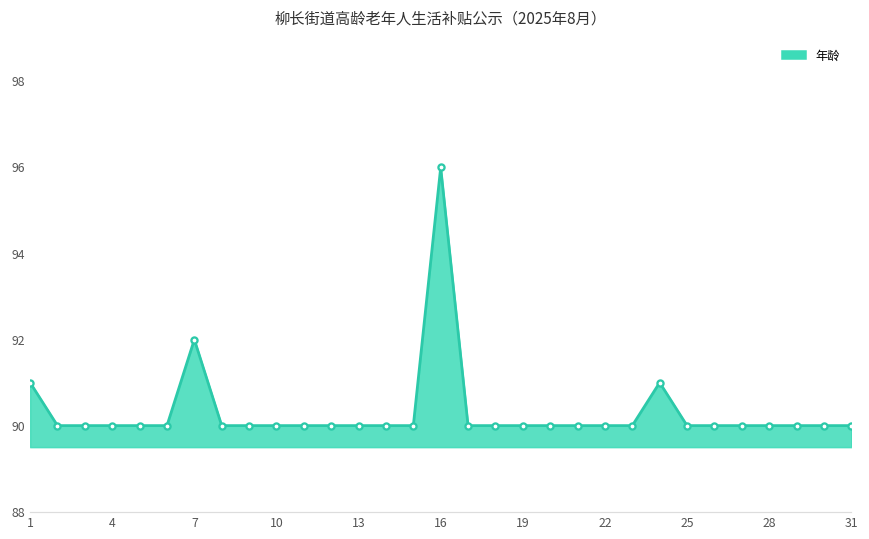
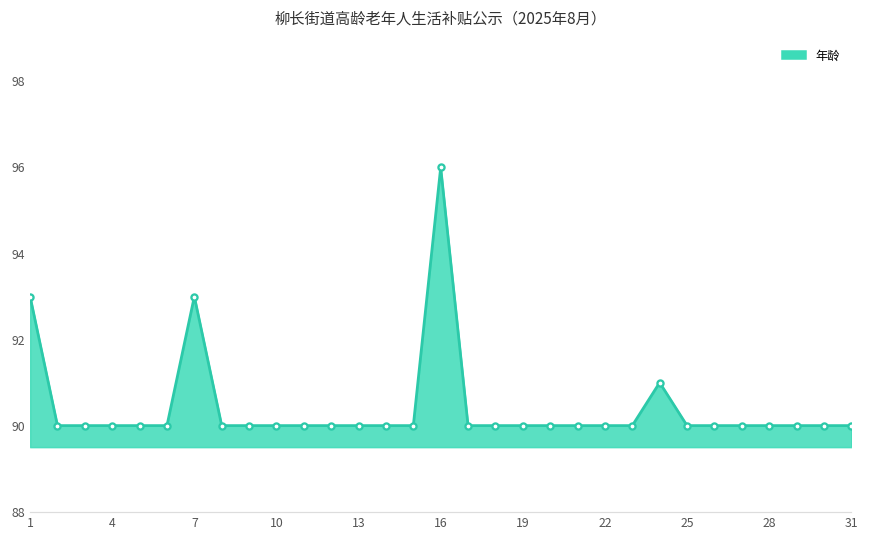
  {
-   "1": 91,
+   "1": 93,
    "4": 90,
-   "7": 92,
+   "7": 93,
    "10": 90,
    "13": 90,
    "16": 96,
    "19": 90,
    "22": 90,
    "25": 90,
    "28": 90,
    "31": 90
  }
